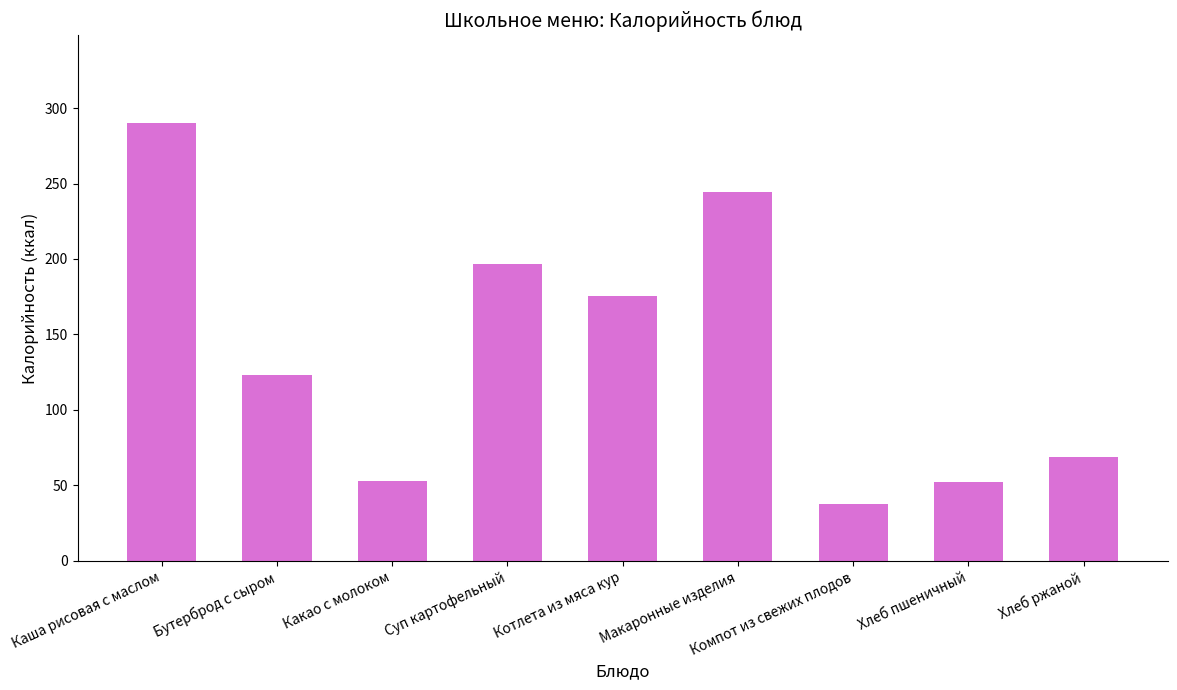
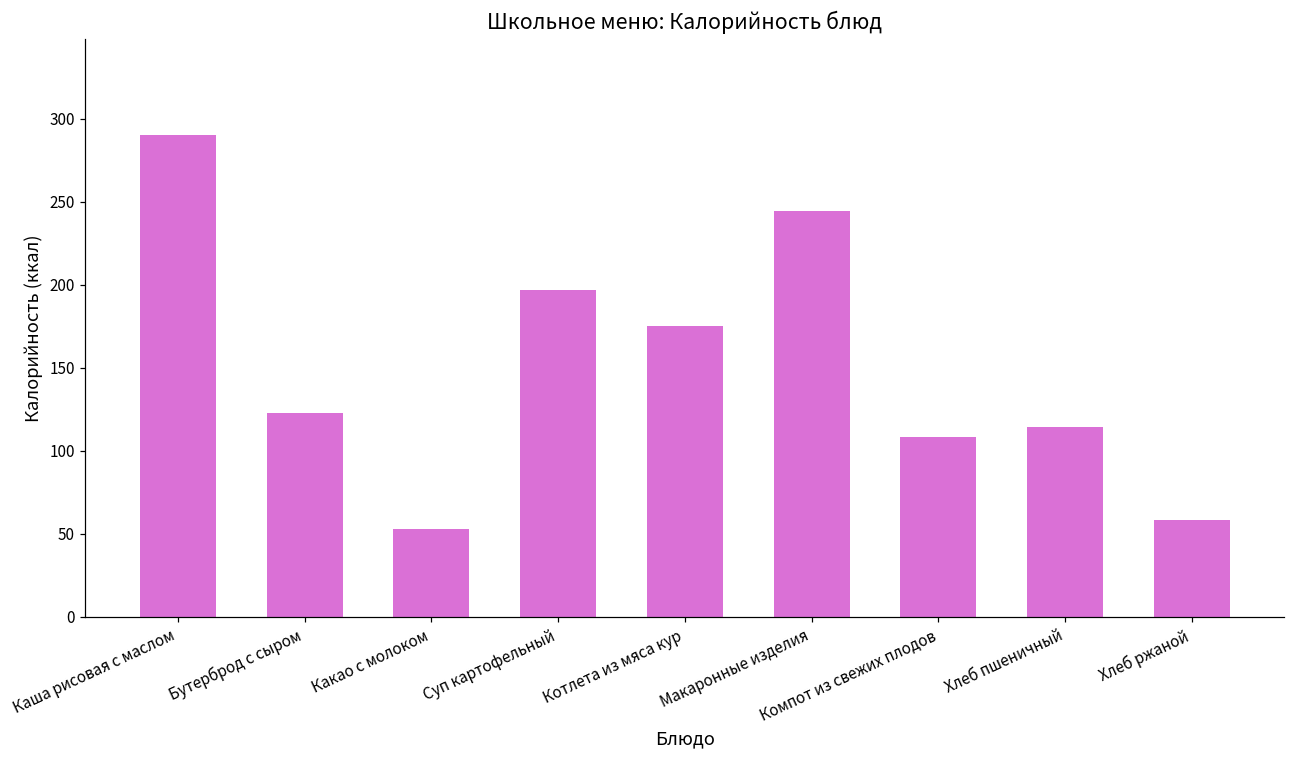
  {
    "Каша рисовая с маслом": 290,
    "Бутерброд с сыром": 123,
    "Какао с молоком": 53,
    "Суп картофельный": 197,
    "Котлета из мяса кур": 175,
    "Макаронные изделия": 245,
-   "Компот из свежих плодов": 37,
-   "Хлеб пшеничный": 52,
-   "Хлеб ржаной": 69
+   "Компот из свежих плодов": 108,
+   "Хлеб пшеничный": 114,
+   "Хлеб ржаной": 58
  }
